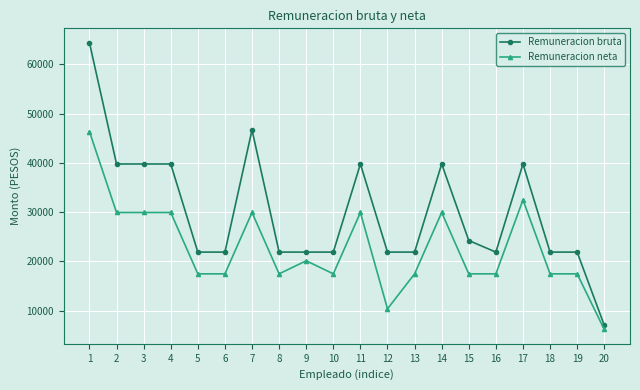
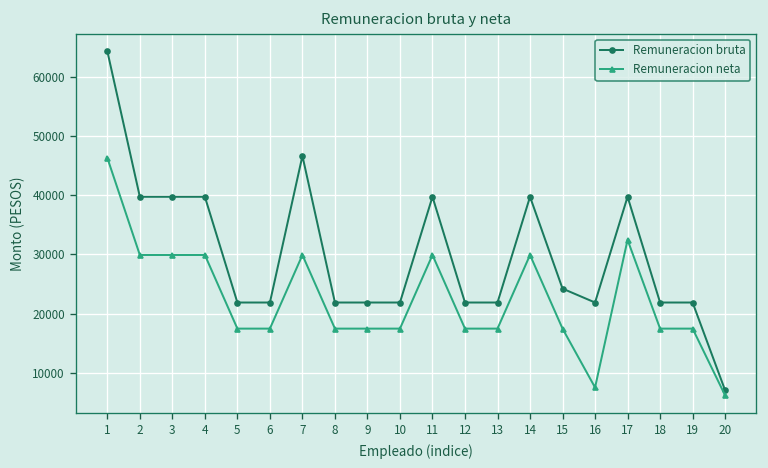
  {
    "Remuneracion bruta": {
      "1": 64000,
      "2": 40000,
      "3": 40000,
      "4": 40000,
      "5": 22000,
      "6": 22000,
      "7": 47000,
      "8": 22000,
      "9": 22000,
      "10": 22000,
      "11": 40000,
      "12": 22000,
      "13": 22000,
      "14": 40000,
      "15": 24000,
      "16": 22000,
      "17": 40000,
      "18": 22000,
      "19": 22000,
      "20": 7000
    },
    "Remuneracion neta": {
      "1": 46000,
      "2": 30000,
      "3": 30000,
      "4": 30000,
      "5": 17000,
      "6": 17000,
      "7": 30000,
      "8": 17000,
-     "9": 20000,
+     "9": 17000,
      "10": 17000,
      "11": 30000,
-     "12": 10000,
+     "12": 17000,
      "13": 17000,
      "14": 30000,
      "15": 17000,
-     "16": 17000,
+     "16": 8000,
      "17": 32000,
      "18": 17000,
      "19": 17000,
      "20": 6000
    }
  }
